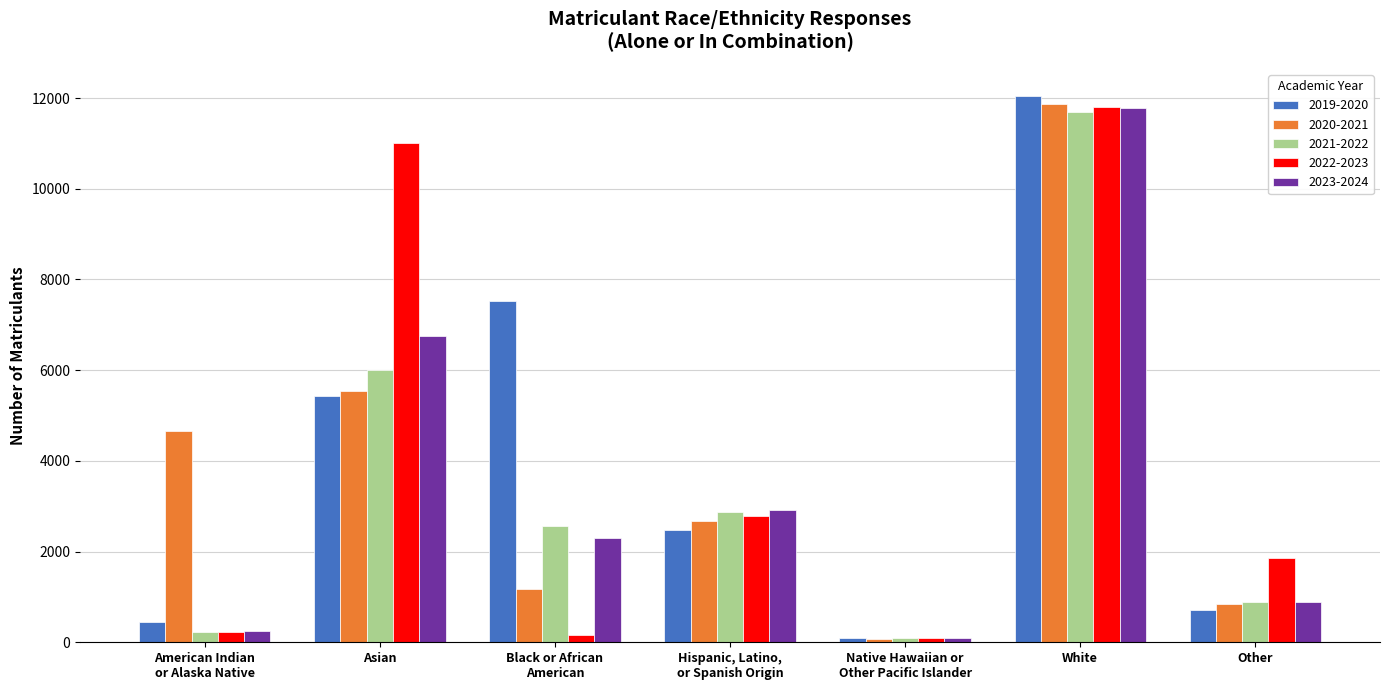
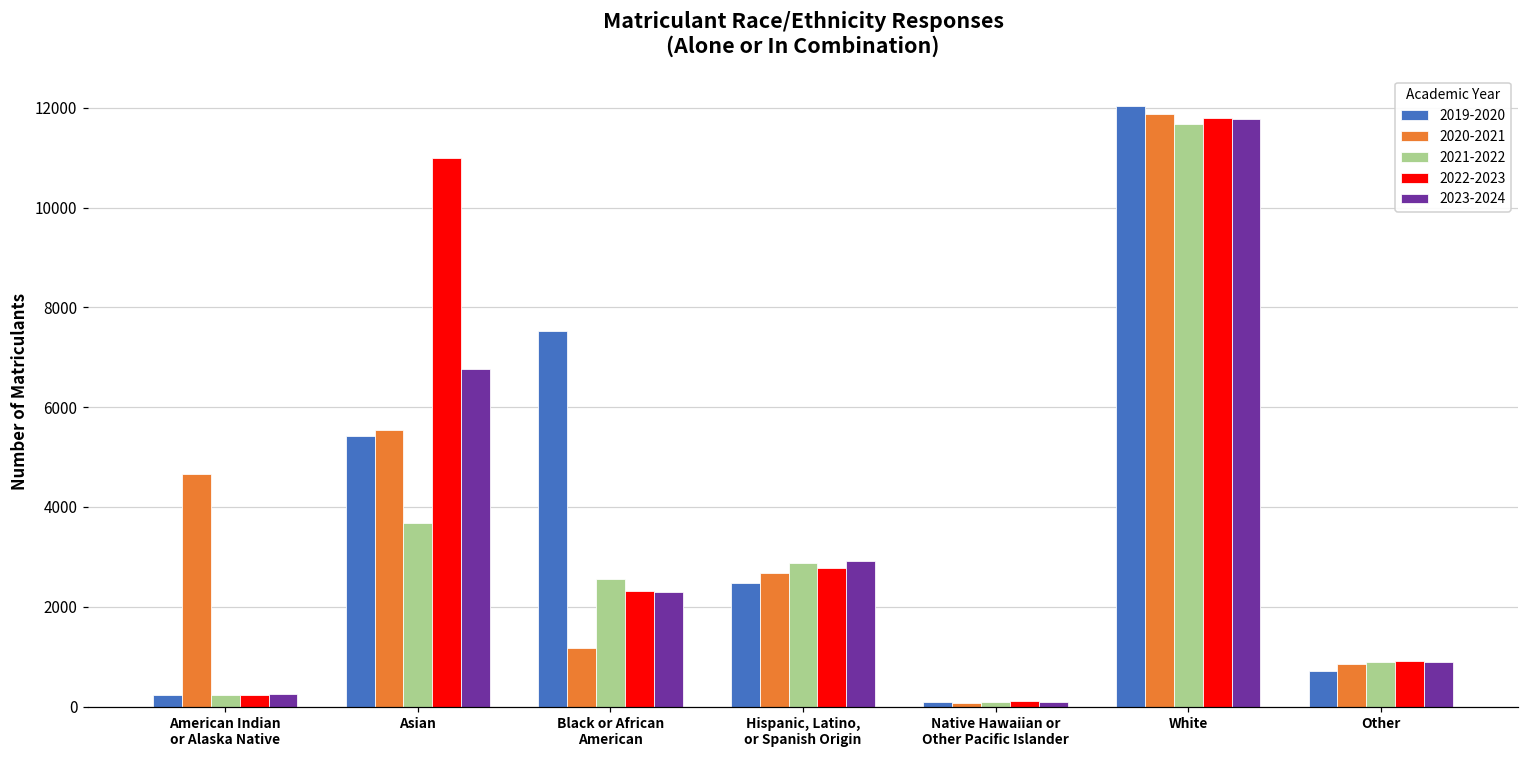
  {
    "2019-2020": {
-     "American Indian or Alaska Native": 500,
+     "American Indian or Alaska Native": 200,
      "Asian": 5400,
      "Black or African American": 7500,
      "Hispanic, Latino, or Spanish Origin": 2500,
      "Native Hawaiian or Other Pacific Islander": 100,
      "White": 12000,
      "Other": 700
    },
    "2020-2021": {
      "American Indian or Alaska Native": 4700,
      "Asian": 5500,
      "Black or African American": 1200,
      "Hispanic, Latino, or Spanish Origin": 2700,
      "Native Hawaiian or Other Pacific Islander": 100,
      "White": 11900,
      "Other": 900
    },
    "2021-2022": {
      "American Indian or Alaska Native": 200,
-     "Asian": 6000,
+     "Asian": 3700,
      "Black or African American": 2600,
      "Hispanic, Latino, or Spanish Origin": 2900,
      "Native Hawaiian or Other Pacific Islander": 100,
      "White": 11700,
      "Other": 900
    },
    "2022-2023": {
      "American Indian or Alaska Native": 200,
      "Asian": 11000,
-     "Black or African American": 200,
+     "Black or African American": 2300,
      "Hispanic, Latino, or Spanish Origin": 2800,
      "Native Hawaiian or Other Pacific Islander": 100,
      "White": 11800,
-     "Other": 1900
+     "Other": 900
    },
    "2023-2024": {
      "American Indian or Alaska Native": 300,
      "Asian": 6800,
      "Black or African American": 2300,
      "Hispanic, Latino, or Spanish Origin": 2900,
      "Native Hawaiian or Other Pacific Islander": 100,
      "White": 11800,
      "Other": 900
    }
  }
